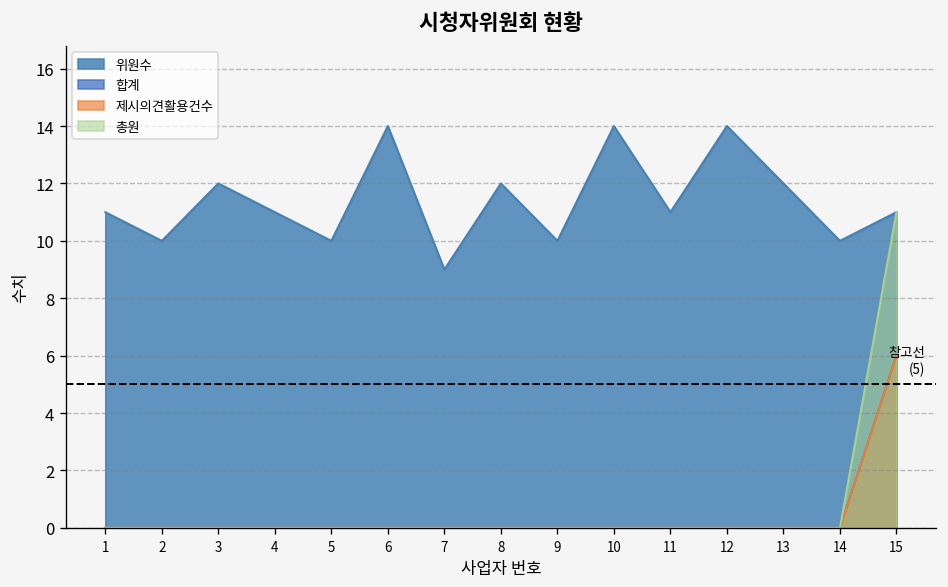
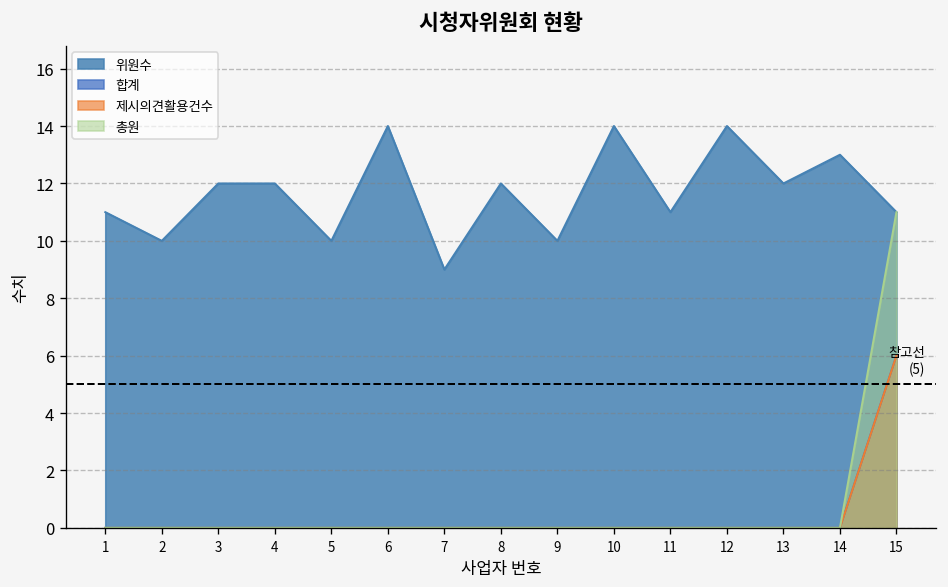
  {
    "위원수": {
      "1": 11,
      "2": 10,
      "3": 12,
-     "4": 11,
+     "4": 12,
      "5": 10,
      "6": 14,
      "7": 9,
      "8": 12,
      "9": 10,
      "10": 14,
      "11": 11,
      "12": 14,
      "13": 12,
-     "14": 10
+     "14": 13
    }
  }
